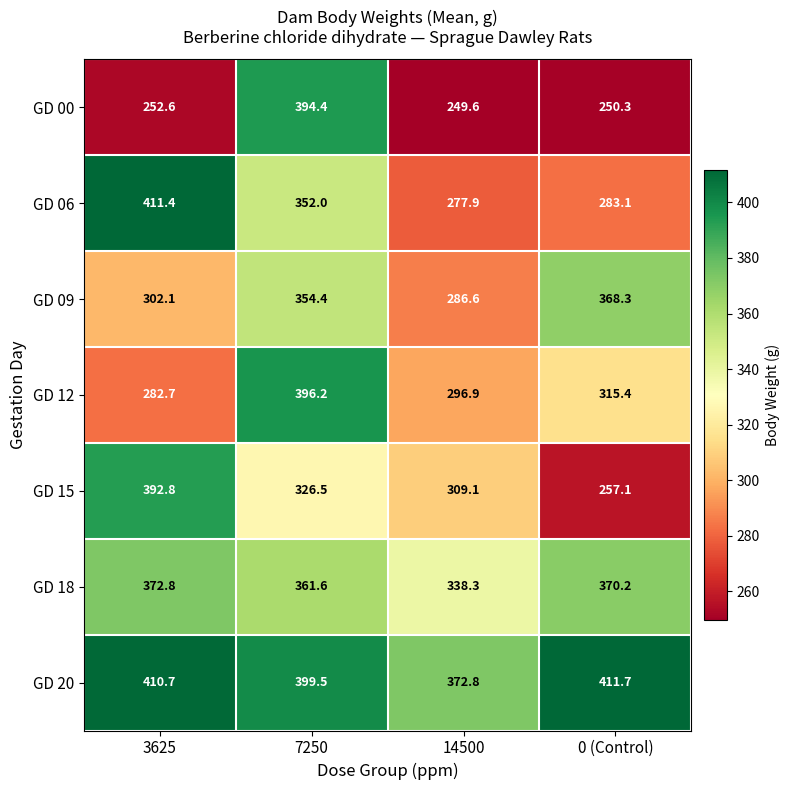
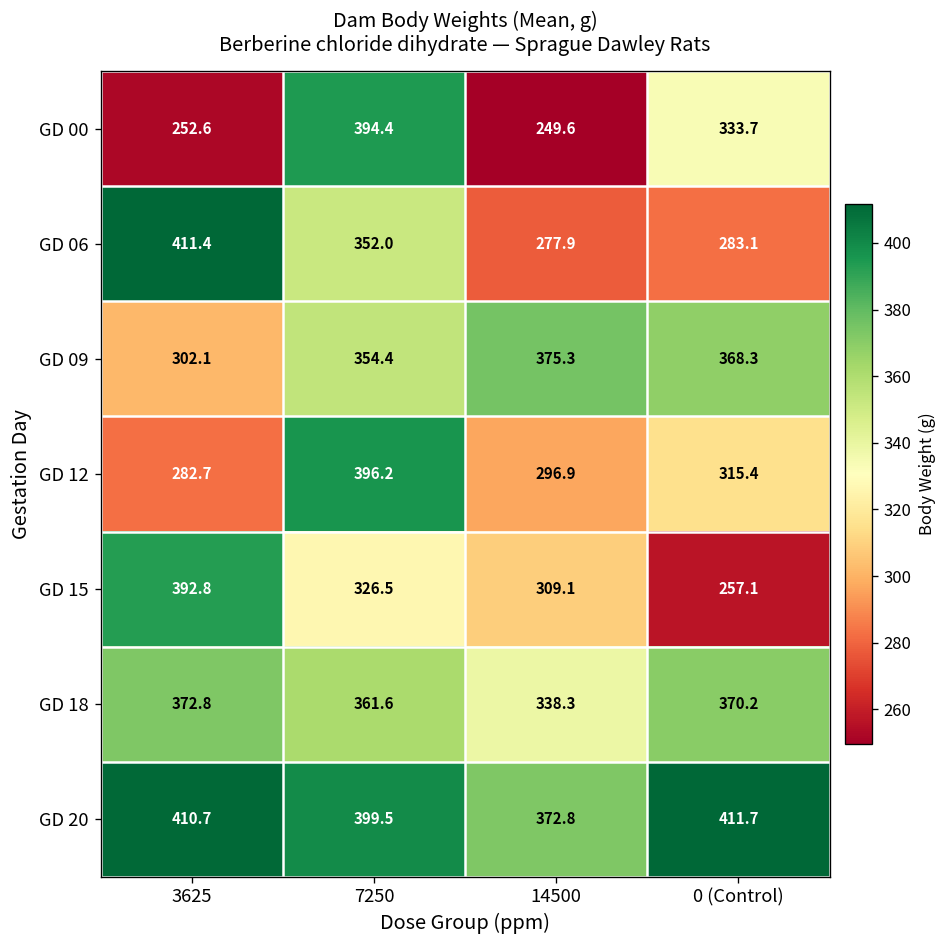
  {
    "GD 00": {
      "3625": 252.6,
      "7250": 394.4,
      "14500": 249.6,
-     "0 (Control)": 250.3
+     "0 (Control)": 333.7
    },
    "GD 06": {
      "3625": 411.4,
      "7250": 352.0,
      "14500": 277.9,
      "0 (Control)": 283.1
    },
    "GD 09": {
      "3625": 302.1,
      "7250": 354.4,
-     "14500": 286.6,
+     "14500": 375.3,
      "0 (Control)": 368.3
    },
    "GD 12": {
      "3625": 282.7,
      "7250": 396.2,
      "14500": 296.9,
      "0 (Control)": 315.4
    },
    "GD 15": {
      "3625": 392.8,
      "7250": 326.5,
      "14500": 309.1,
      "0 (Control)": 257.1
    },
    "GD 18": {
      "3625": 372.8,
      "7250": 361.6,
      "14500": 338.3,
      "0 (Control)": 370.2
    },
    "GD 20": {
      "3625": 410.7,
      "7250": 399.5,
      "14500": 372.8,
      "0 (Control)": 411.7
    }
  }
